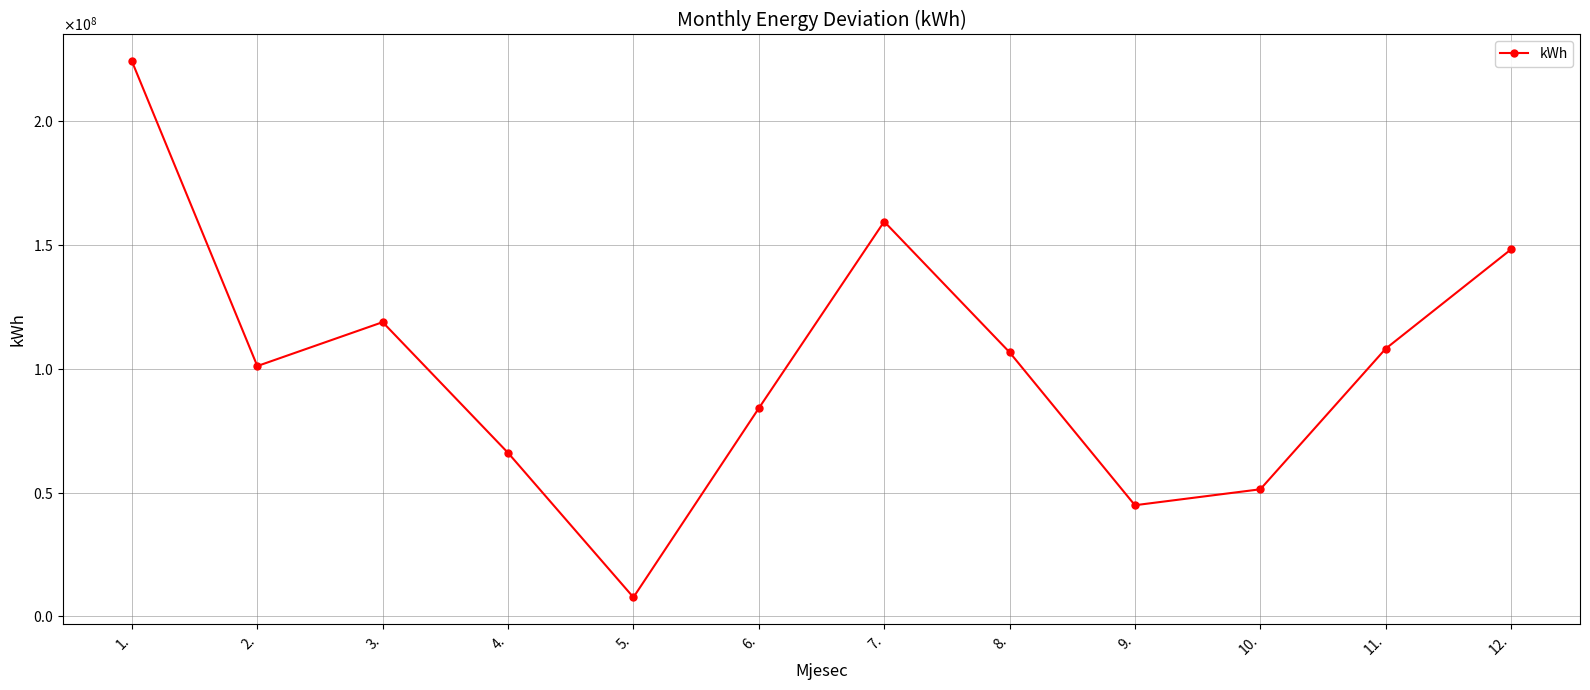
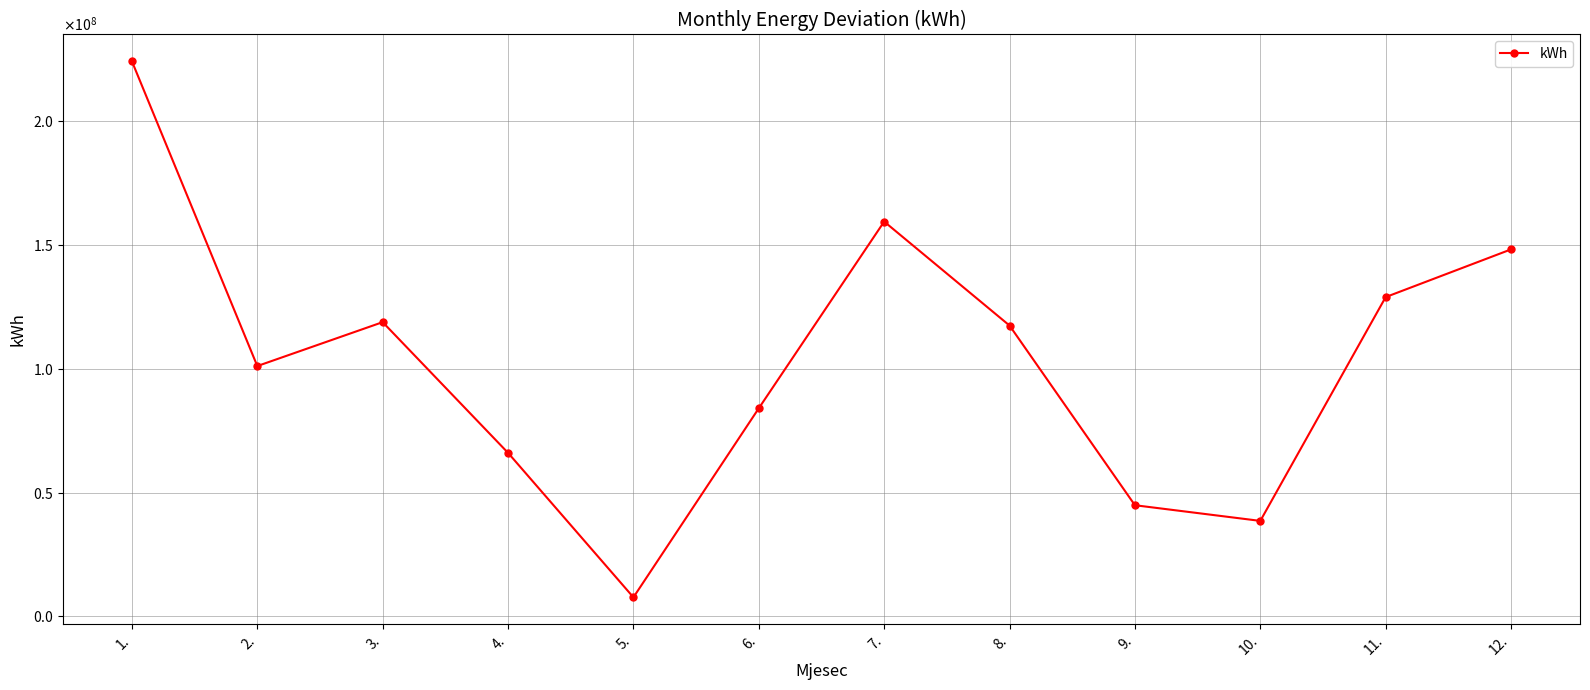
  {
    "1.": 224000000,
    "2.": 101000000,
    "3.": 119000000,
    "4.": 66000000,
    "5.": 8000000,
    "6.": 84000000,
    "7.": 159000000,
-   "8.": 107000000,
+   "8.": 117000000,
    "9.": 45000000,
-   "10.": 51000000,
-   "11.": 108000000,
+   "10.": 39000000,
+   "11.": 129000000,
    "12.": 148000000
  }
